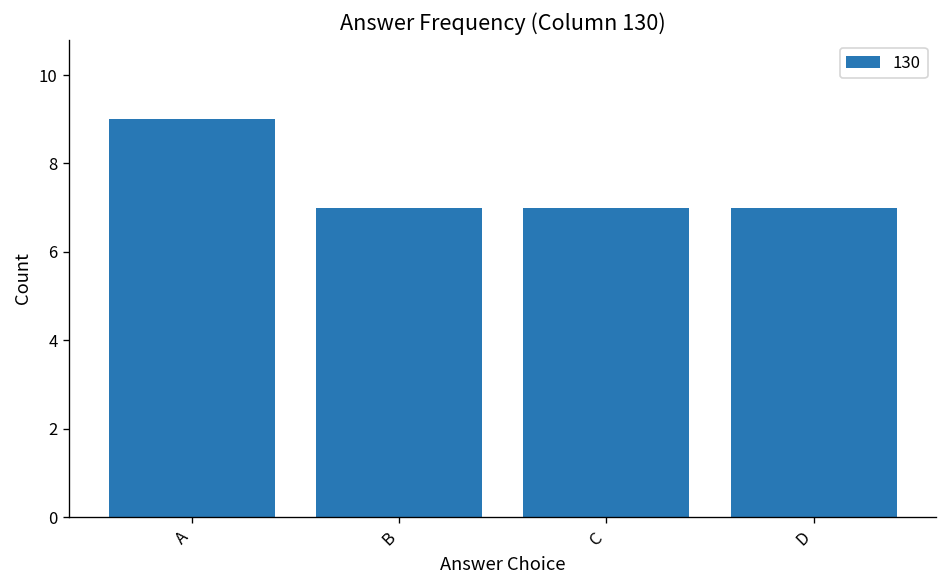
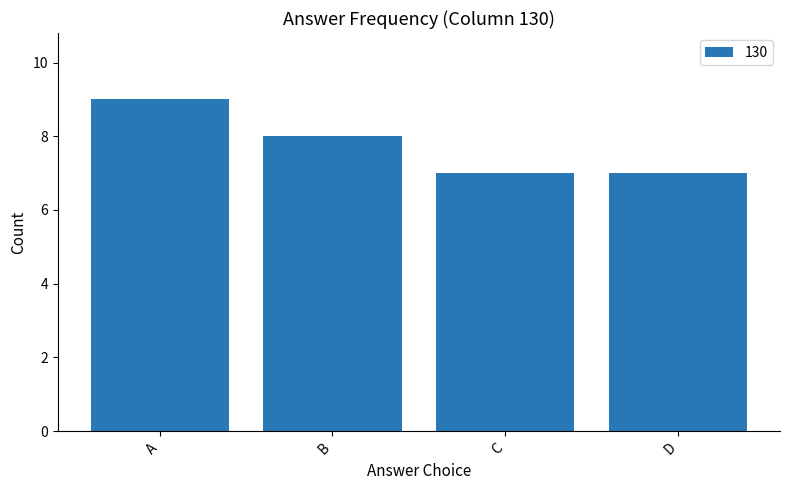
  {
    "A": 9,
-   "B": 7,
+   "B": 8,
    "C": 7,
    "D": 7
  }
